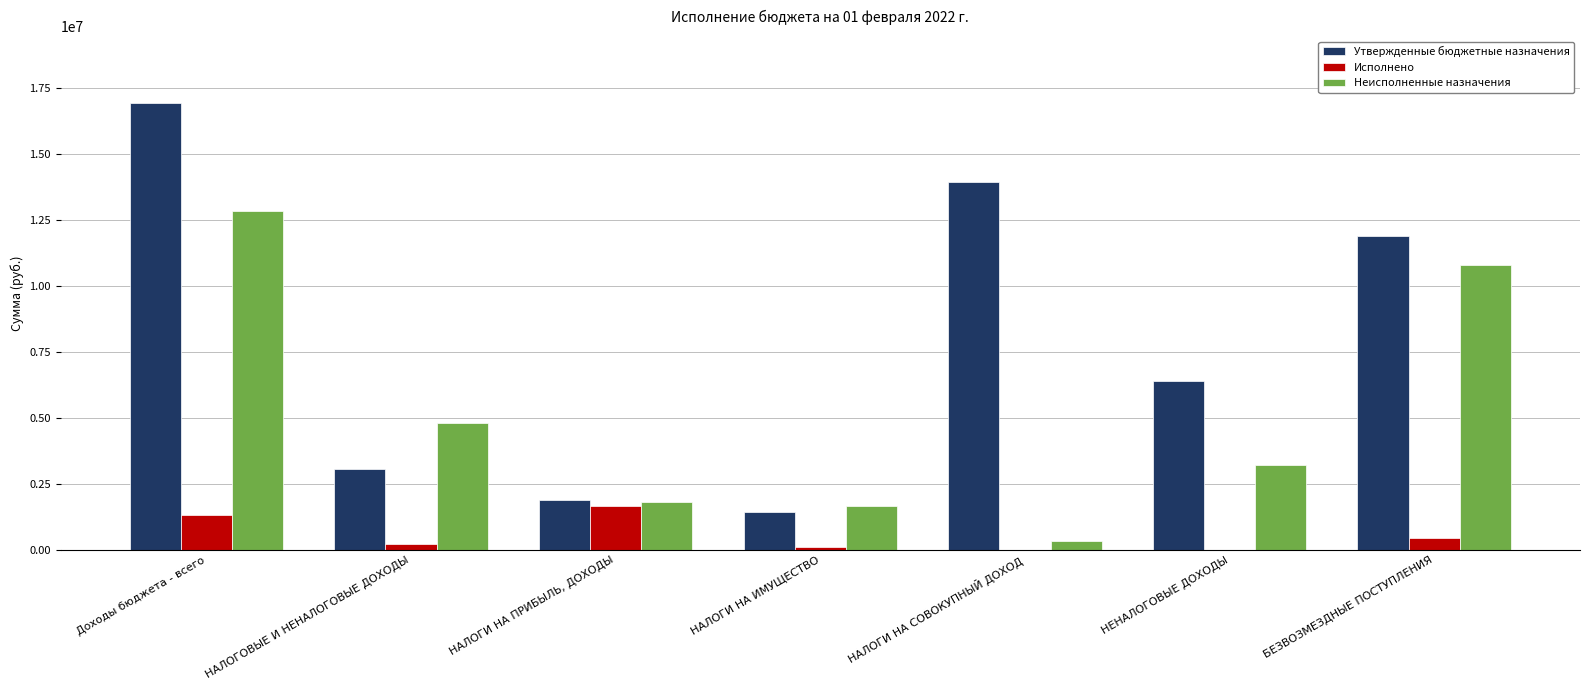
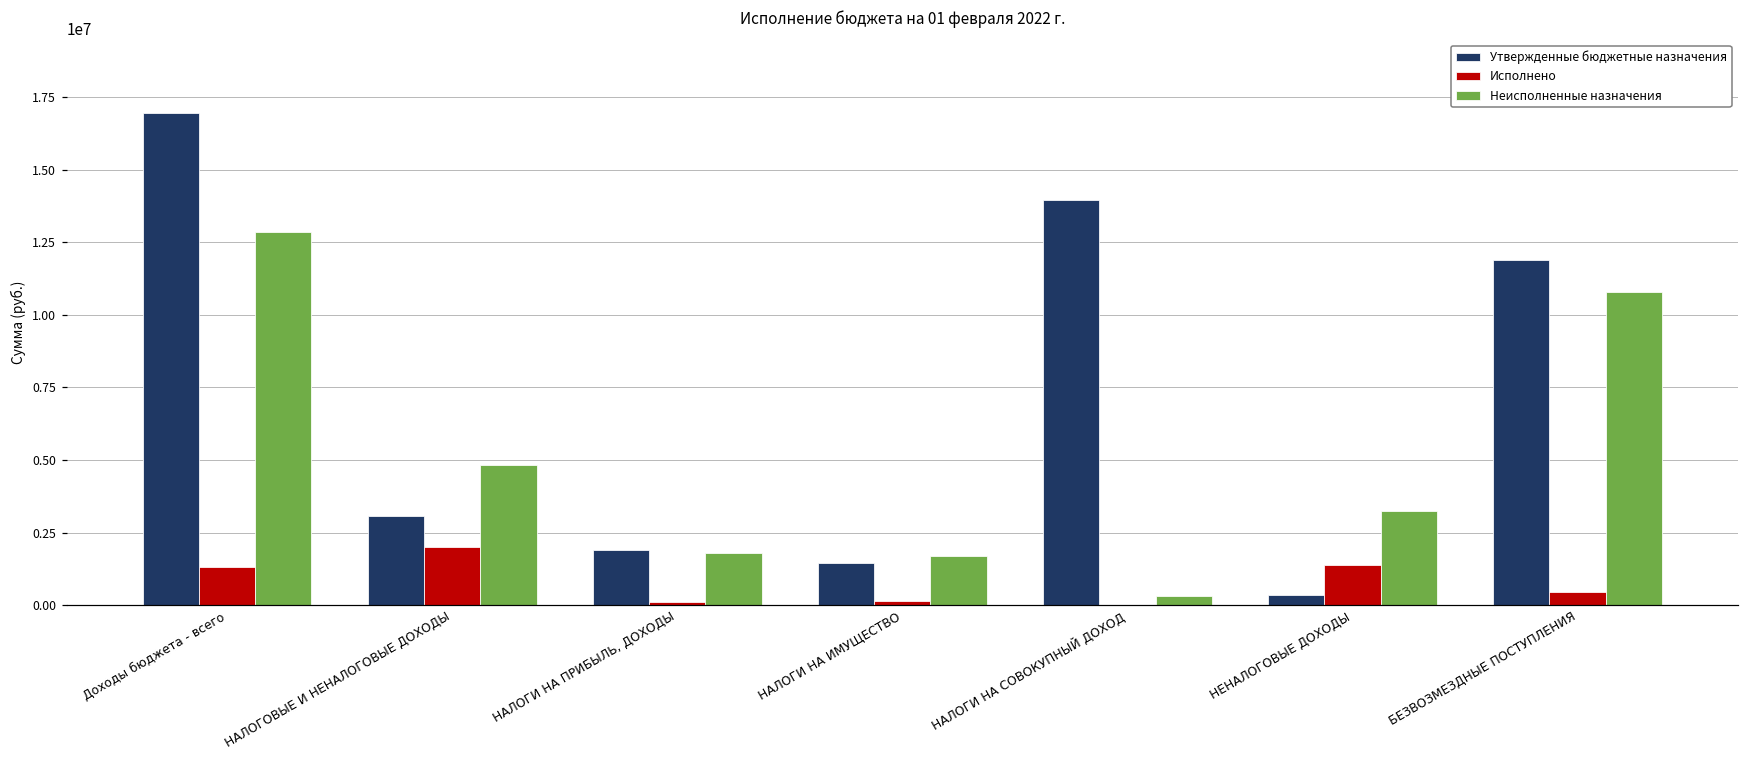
  {
    "Утвержденные бюджетные назначения": {
      "Доходы бюджета - всего": 16900000,
      "НАЛОГОВЫЕ И НЕНАЛОГОВЫЕ ДОХОДЫ": 3100000,
      "НАЛОГИ НА ПРИБЫЛЬ, ДОХОДЫ": 1900000,
      "НАЛОГИ НА ИМУЩЕСТВО": 1400000,
      "НАЛОГИ НА СОВОКУПНЫЙ ДОХОД": 14000000,
-     "НЕНАЛОГОВЫЕ ДОХОДЫ": 6400000,
+     "НЕНАЛОГОВЫЕ ДОХОДЫ": 300000,
      "БЕЗВОЗМЕЗДНЫЕ ПОСТУПЛЕНИЯ": 11900000
    },
    "Исполнено": {
      "Доходы бюджета - всего": 1300000,
-     "НАЛОГОВЫЕ И НЕНАЛОГОВЫЕ ДОХОДЫ": 200000,
-     "НАЛОГИ НА ПРИБЫЛЬ, ДОХОДЫ": 1700000,
+     "НАЛОГОВЫЕ И НЕНАЛОГОВЫЕ ДОХОДЫ": 2000000,
+     "НАЛОГИ НА ПРИБЫЛЬ, ДОХОДЫ": 100000,
      "НАЛОГИ НА ИМУЩЕСТВО": 100000,
      "НАЛОГИ НА СОВОКУПНЫЙ ДОХОД": 0,
-     "НЕНАЛОГОВЫЕ ДОХОДЫ": 0,
+     "НЕНАЛОГОВЫЕ ДОХОДЫ": 1400000,
      "БЕЗВОЗМЕЗДНЫЕ ПОСТУПЛЕНИЯ": 400000
    },
    "Неисполненные назначения": {
      "Доходы бюджета - всего": 12800000,
      "НАЛОГОВЫЕ И НЕНАЛОГОВЫЕ ДОХОДЫ": 4800000,
      "НАЛОГИ НА ПРИБЫЛЬ, ДОХОДЫ": 1800000,
      "НАЛОГИ НА ИМУЩЕСТВО": 1700000,
      "НАЛОГИ НА СОВОКУПНЫЙ ДОХОД": 300000,
      "НЕНАЛОГОВЫЕ ДОХОДЫ": 3200000,
      "БЕЗВОЗМЕЗДНЫЕ ПОСТУПЛЕНИЯ": 10800000
    }
  }
